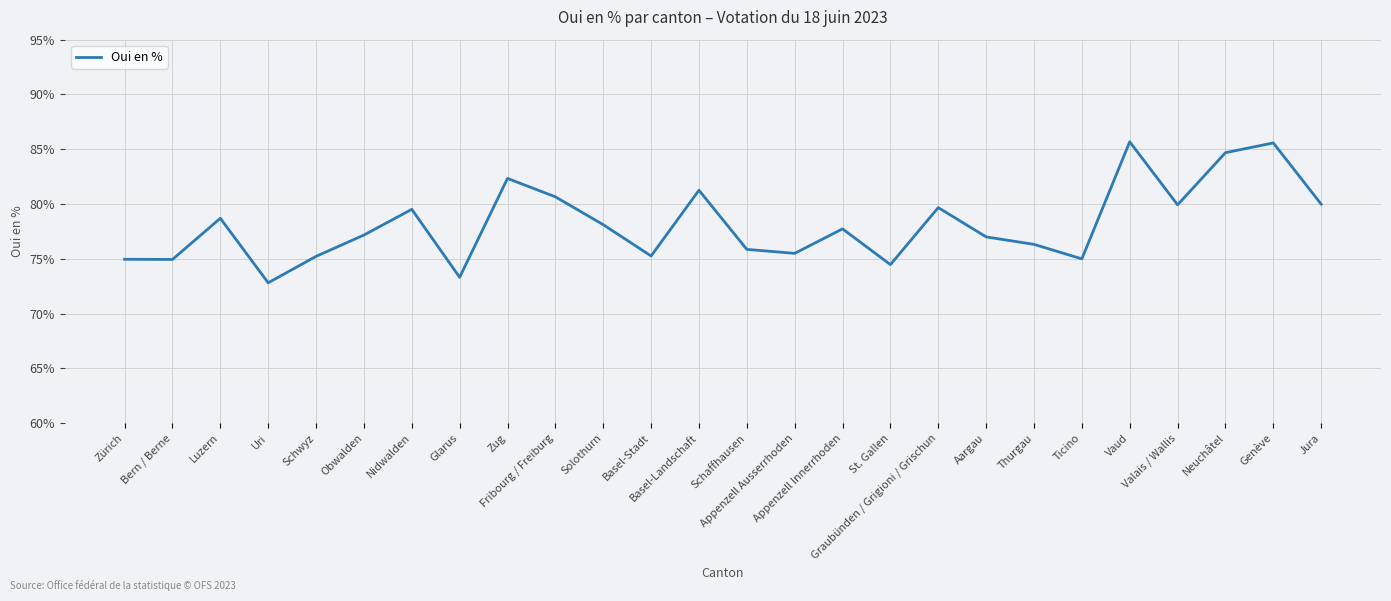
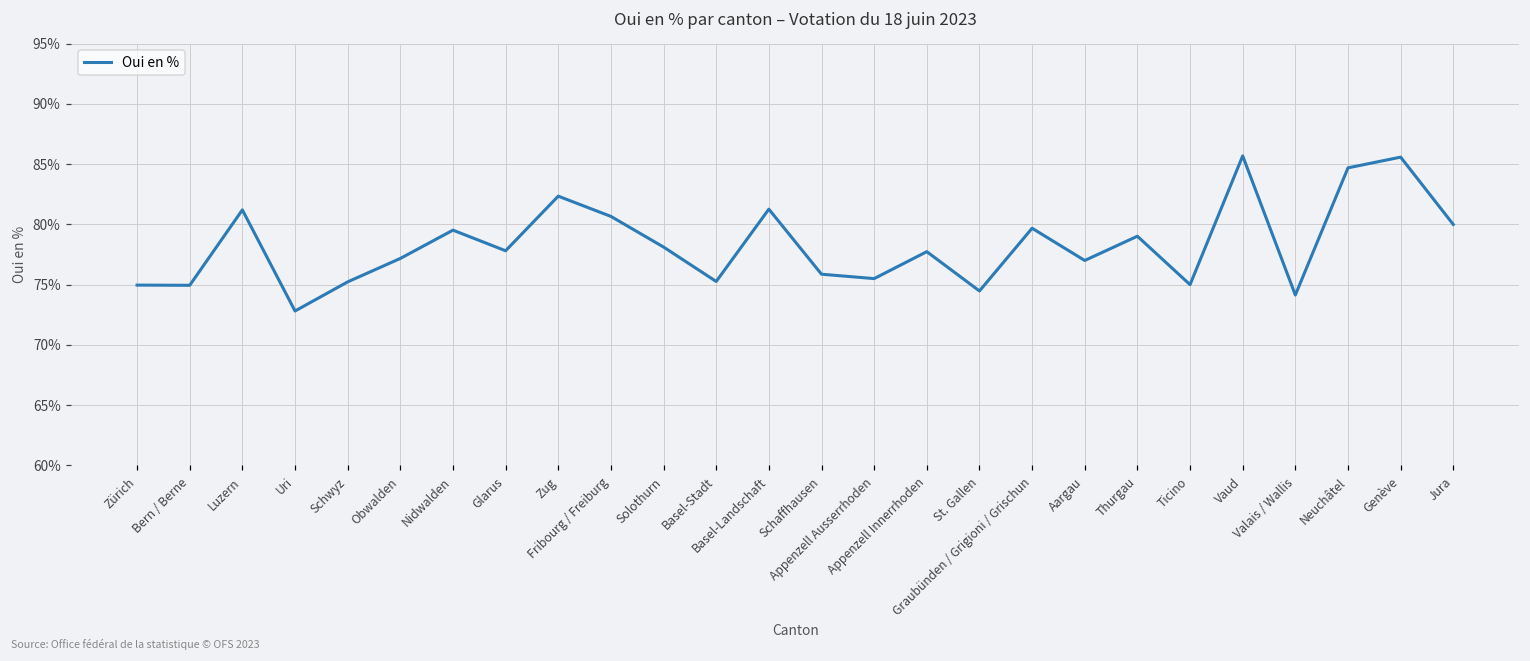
  {
    "Zürich": "75.0%",
    "Bern / Berne": "74.9%",
-   "Luzern": "78.7%",
+   "Luzern": "81.2%",
    "Uri": "72.8%",
    "Schwyz": "75.2%",
    "Obwalden": "77.2%",
    "Nidwalden": "79.5%",
-   "Glarus": "73.3%",
+   "Glarus": "77.8%",
    "Zug": "82.3%",
    "Fribourg / Freiburg": "80.7%",
    "Solothurn": "78.1%",
    "Basel-Stadt": "75.3%",
    "Basel-Landschaft": "81.3%",
    "Schaffhausen": "75.9%",
    "Appenzell Ausserrhoden": "75.5%",
    "Appenzell Innerrhoden": "77.7%",
    "St. Gallen": "74.5%",
    "Graubünden / Grigioni / Grischun": "79.7%",
    "Aargau": "77.0%",
-   "Thurgau": "76.3%",
+   "Thurgau": "79.0%",
    "Ticino": "75.0%",
    "Vaud": "85.7%",
-   "Valais / Wallis": "79.9%",
+   "Valais / Wallis": "74.1%",
    "Neuchâtel": "84.7%",
    "Genève": "85.6%",
    "Jura": "80.0%"
  }
